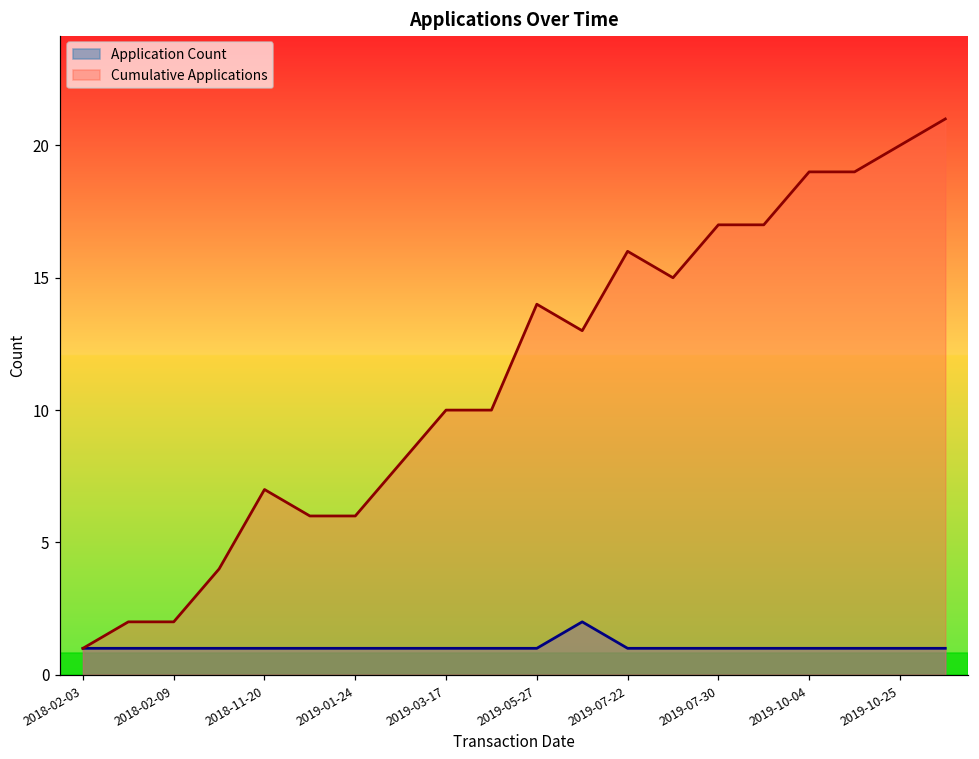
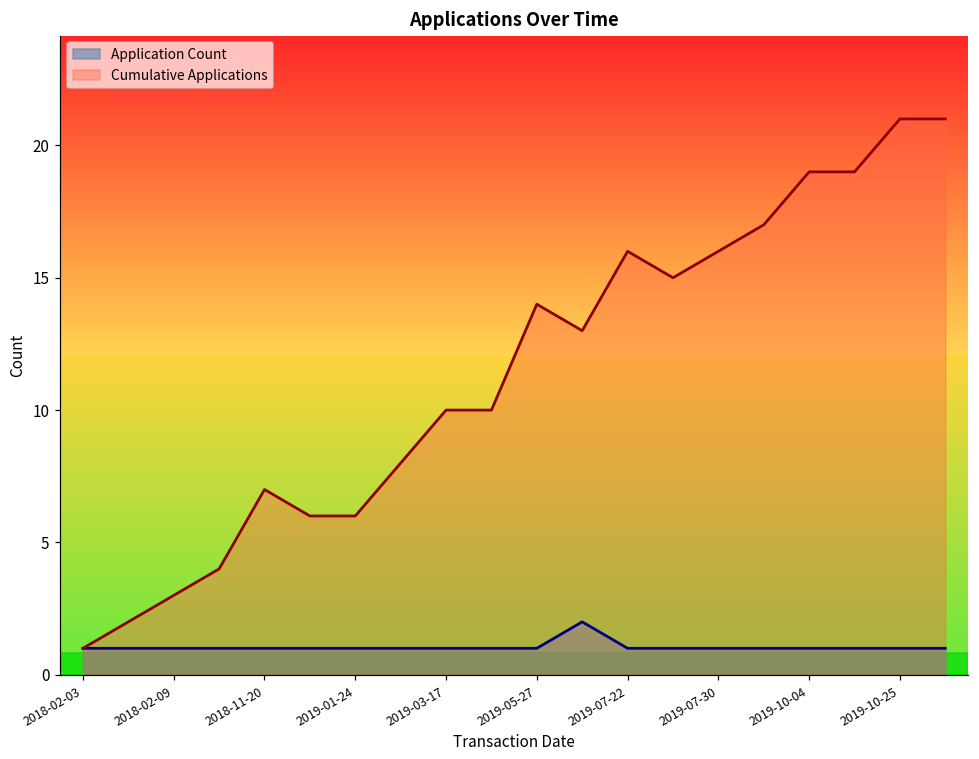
  {
    "Application Count": {
      "2018-02-09": 1,
      "2018-11-20": 1,
      "2019-01-24": 1,
      "2019-03-17": 1,
      "2019-05-27": 1,
      "2019-07-22": 1,
      "2019-07-30": 1,
      "2019-10-04": 1,
      "2019-10-25": 1
    },
    "Cumulative Applications": {
-     "2018-02-09": 2,
+     "2018-02-09": 3,
      "2018-11-20": 7,
      "2019-01-24": 6,
      "2019-03-17": 10,
      "2019-05-27": 14,
      "2019-07-22": 16,
-     "2019-07-30": 17,
+     "2019-07-30": 16,
      "2019-10-04": 19,
-     "2019-10-25": 20
+     "2019-10-25": 21
    }
  }
